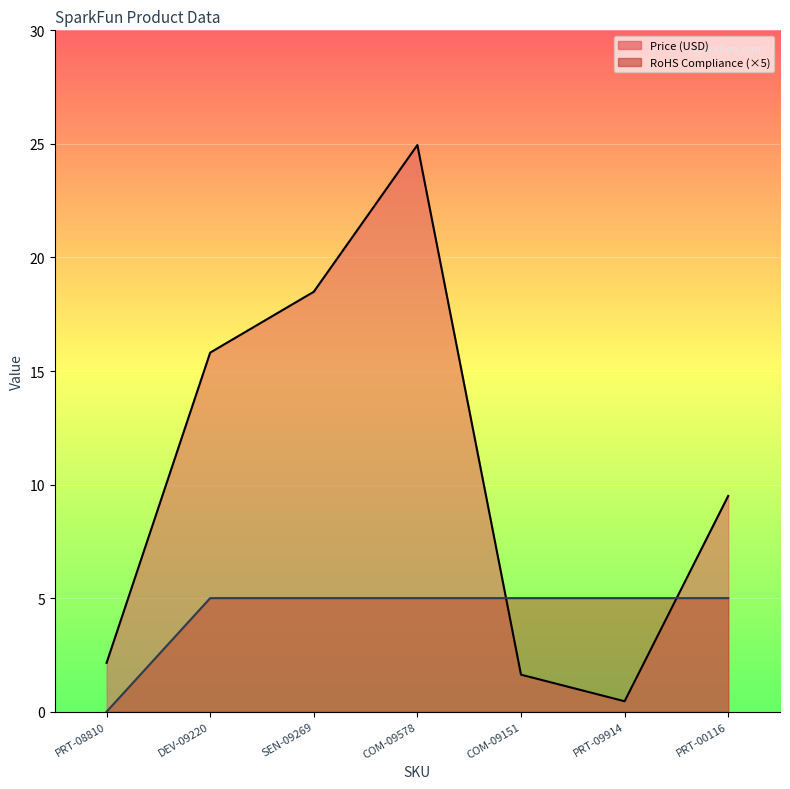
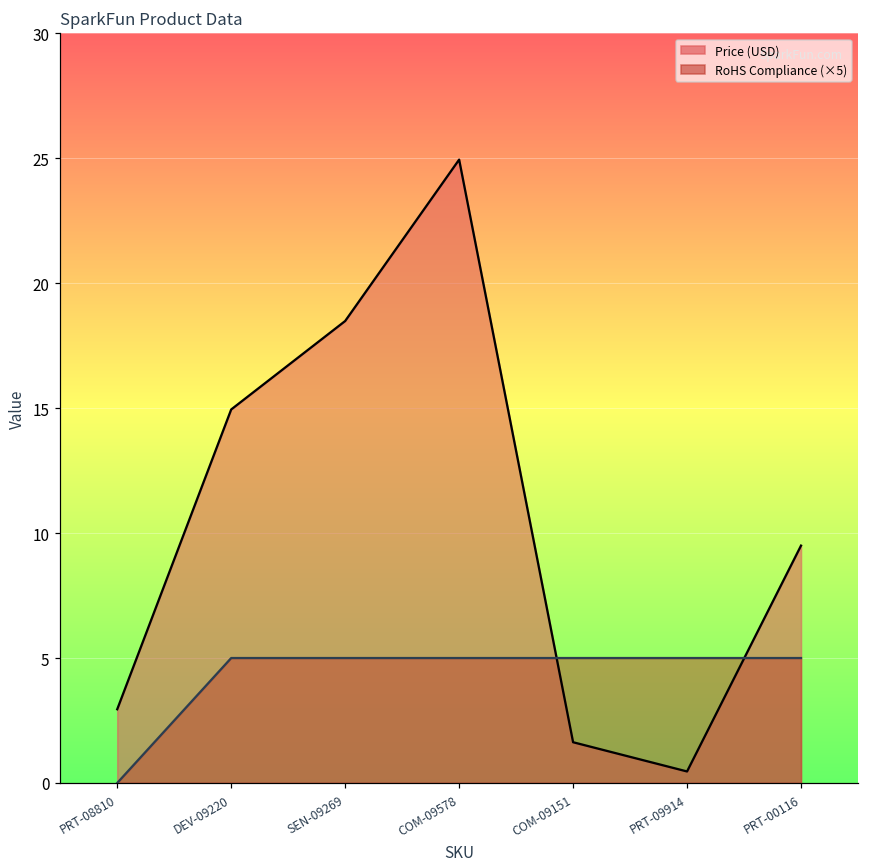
  {
    "Price (USD)": {
-     "PRT-08810": 2.2,
-     "DEV-09220": 15.8,
+     "PRT-08810": 3.0,
+     "DEV-09220": 15.0,
      "SEN-09269": 18.5,
      "COM-09578": 25.0,
      "COM-09151": 1.6,
      "PRT-09914": 0.5,
      "PRT-00116": 9.5
    },
    "RoHS Compliance (×5)": {
      "PRT-08810": 0.0,
      "DEV-09220": 5.0,
      "SEN-09269": 5.0,
      "COM-09578": 5.0,
      "COM-09151": 5.0,
      "PRT-09914": 5.0,
      "PRT-00116": 5.0
    }
  }
